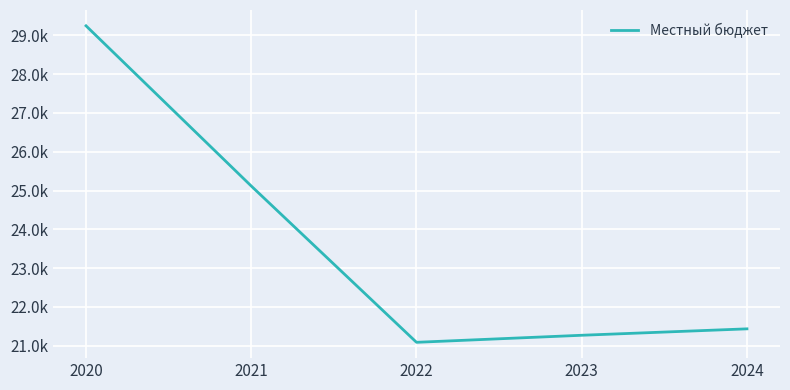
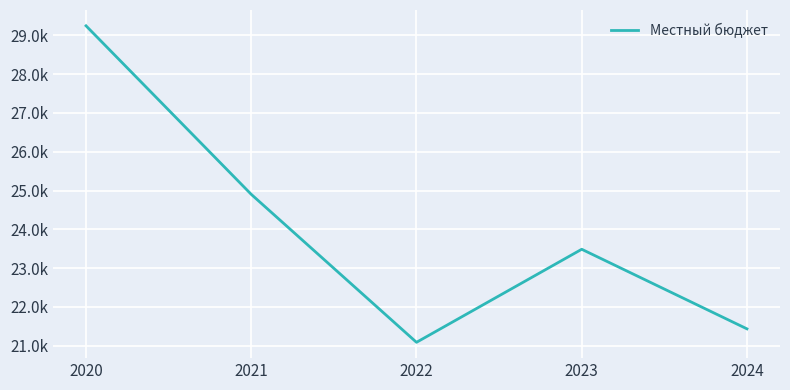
  {
    "2020": 29200,
-   "2021": 25100,
+   "2021": 24900,
    "2022": 21100,
-   "2023": 21300,
+   "2023": 23500,
    "2024": 21400
  }
